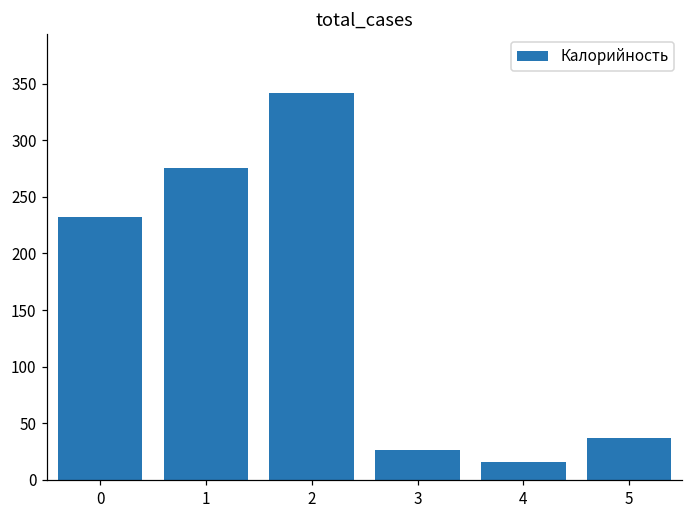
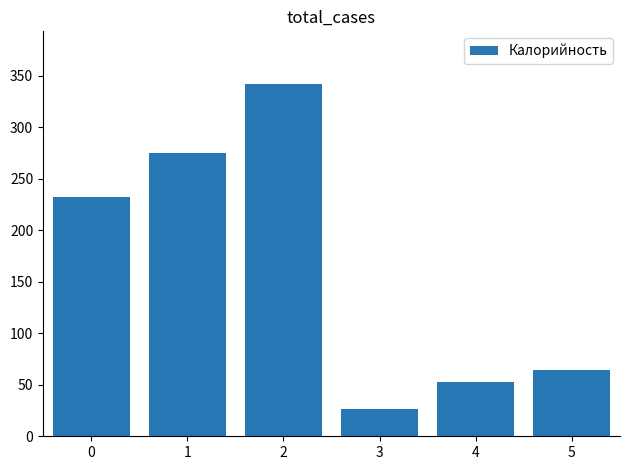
  {
    "0": 232,
    "1": 276,
    "2": 342,
    "3": 27,
-   "4": 16,
-   "5": 37
+   "4": 53,
+   "5": 64
  }
